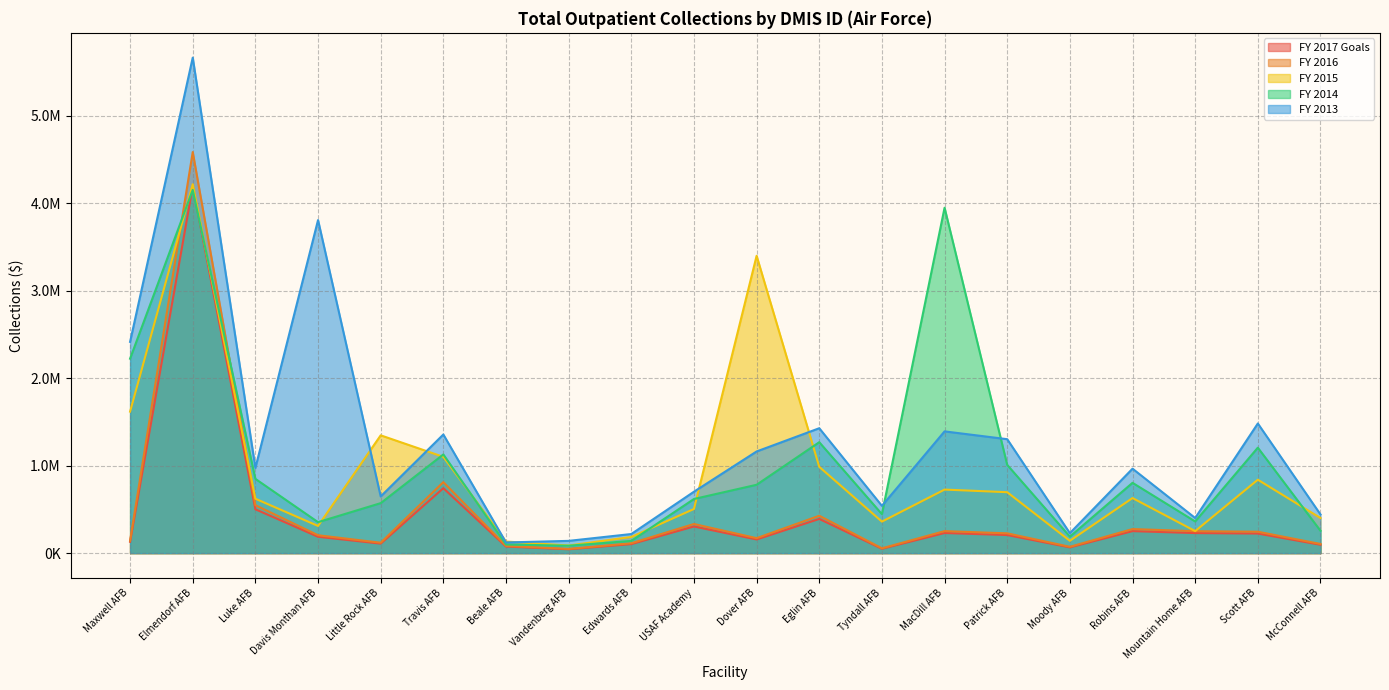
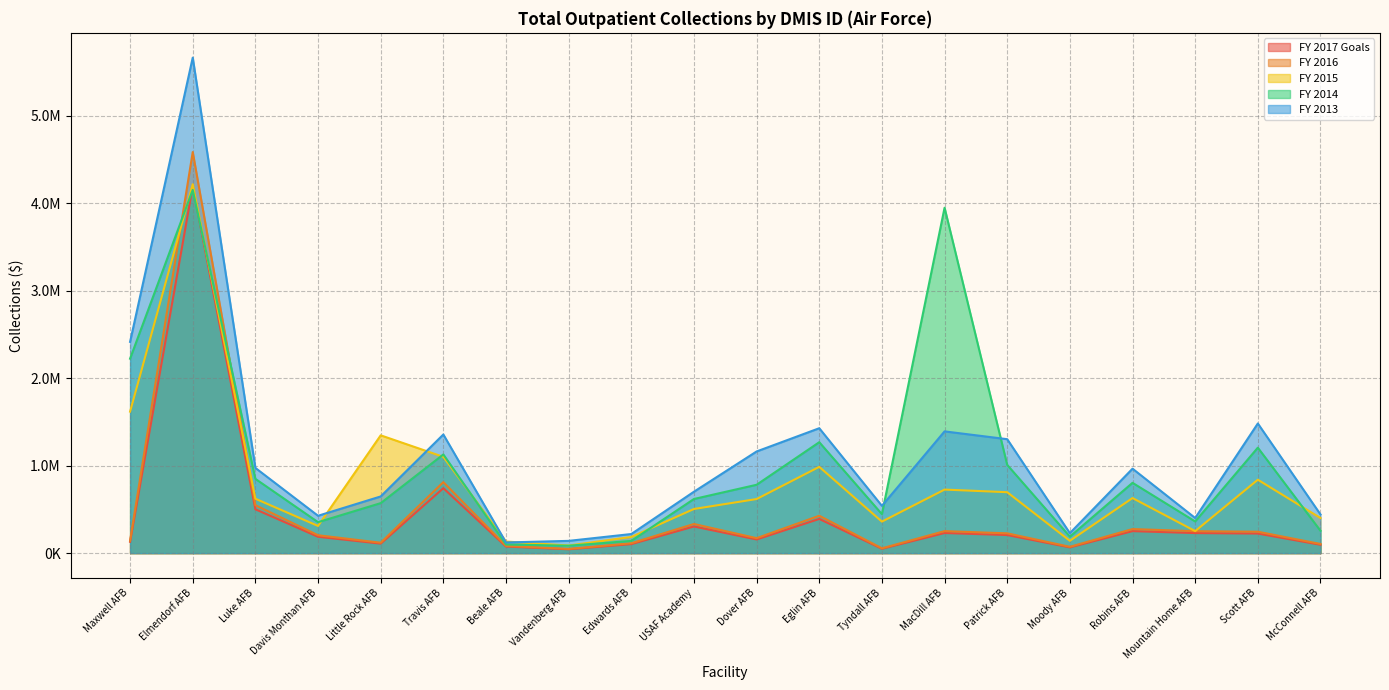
  {
    "FY 2015": {
      "Maxwell AFB": 1600000,
      "Luke AFB": 600000,
      "Davis Monthan AFB": 300000,
      "Little Rock AFB": 1300000,
      "Edwards AFB": 200000,
      "USAF Academy": 500000,
-     "Dover AFB": 3400000,
+     "Dover AFB": 600000,
      "Eglin AFB": 1000000,
      "Tyndall AFB": 400000,
      "MacDill AFB": 700000,
      "Patrick AFB": 700000,
      "Moody AFB": 100000,
      "Robins AFB": 600000,
      "Scott AFB": 800000,
      "McConnell AFB": 400000
    },
    "FY 2014": {
      "Maxwell AFB": 2200000,
      "Elmendorf AFB": 4200000,
      "Luke AFB": 800000,
      "Davis Monthan AFB": 400000,
      "Little Rock AFB": 600000,
      "USAF Academy": 600000,
      "Dover AFB": 800000,
      "Eglin AFB": 1300000,
      "Tyndall AFB": 400000,
      "MacDill AFB": 3900000,
      "Patrick AFB": 1000000,
      "Moody AFB": 200000,
      "Robins AFB": 800000,
      "Mountain Home AFB": 400000,
      "Scott AFB": 1200000,
      "McConnell AFB": 300000
    },
    "FY 2013": {
      "Maxwell AFB": 2400000,
      "Elmendorf AFB": 5700000,
      "Luke AFB": 1000000,
-     "Davis Monthan AFB": 3800000,
+     "Davis Monthan AFB": 400000,
      "Little Rock AFB": 600000,
      "Travis AFB": 1400000,
      "Vandenberg AFB": 100000,
      "Edwards AFB": 200000,
      "USAF Academy": 700000,
      "Dover AFB": 1200000,
      "Eglin AFB": 1400000,
      "Tyndall AFB": 500000,
      "MacDill AFB": 1400000,
      "Patrick AFB": 1300000,
      "Moody AFB": 200000,
      "Robins AFB": 1000000,
      "Mountain Home AFB": 400000,
      "Scott AFB": 1500000,
      "McConnell AFB": 400000
    }
  }
